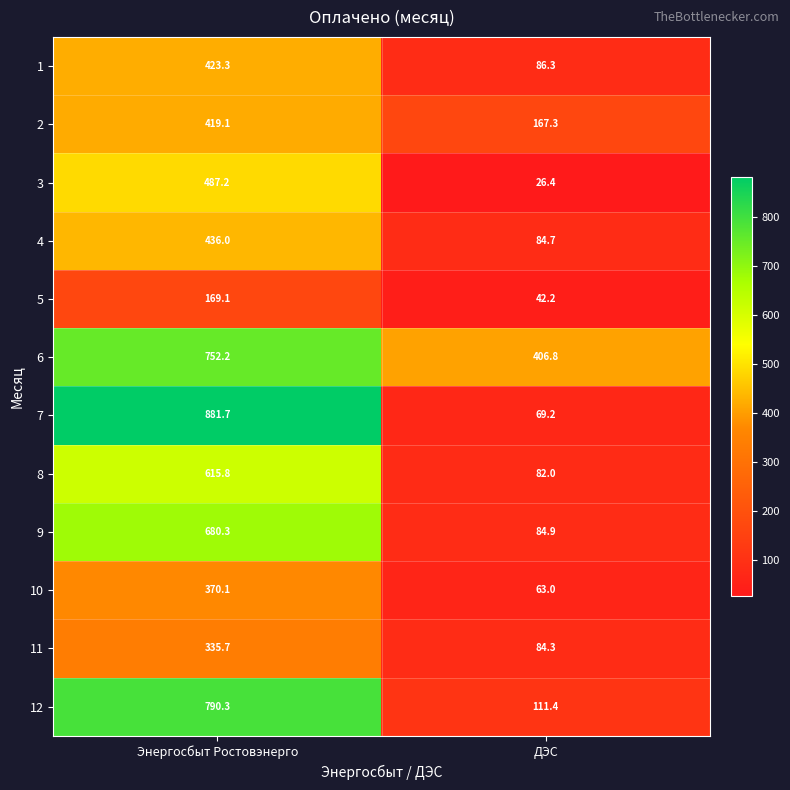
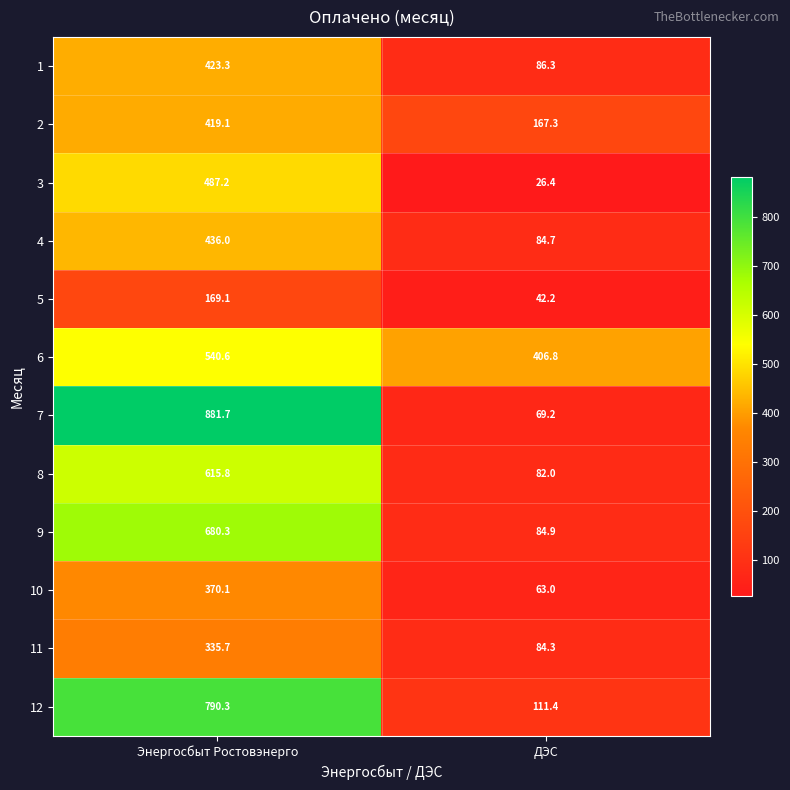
  {
    "1": {
      "Энергосбыт Ростовэнерго": 423.3,
      "ДЭС": 86.3
    },
    "2": {
      "Энергосбыт Ростовэнерго": 419.1,
      "ДЭС": 167.3
    },
    "3": {
      "Энергосбыт Ростовэнерго": 487.2,
      "ДЭС": 26.4
    },
    "4": {
      "Энергосбыт Ростовэнерго": 436.0,
      "ДЭС": 84.7
    },
    "5": {
      "Энергосбыт Ростовэнерго": 169.1,
      "ДЭС": 42.2
    },
    "6": {
-     "Энергосбыт Ростовэнерго": 752.2,
+     "Энергосбыт Ростовэнерго": 540.6,
      "ДЭС": 406.8
    },
    "7": {
      "Энергосбыт Ростовэнерго": 881.7,
      "ДЭС": 69.2
    },
    "8": {
      "Энергосбыт Ростовэнерго": 615.8,
      "ДЭС": 82.0
    },
    "9": {
      "Энергосбыт Ростовэнерго": 680.3,
      "ДЭС": 84.9
    },
    "10": {
      "Энергосбыт Ростовэнерго": 370.1,
      "ДЭС": 63.0
    },
    "11": {
      "Энергосбыт Ростовэнерго": 335.7,
      "ДЭС": 84.3
    },
    "12": {
      "Энергосбыт Ростовэнерго": 790.3,
      "ДЭС": 111.4
    }
  }
